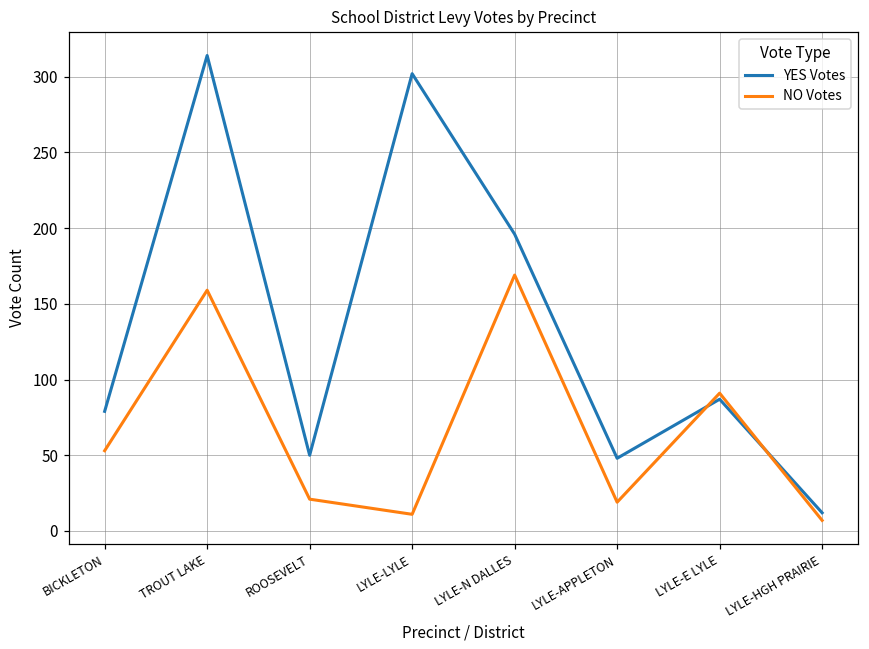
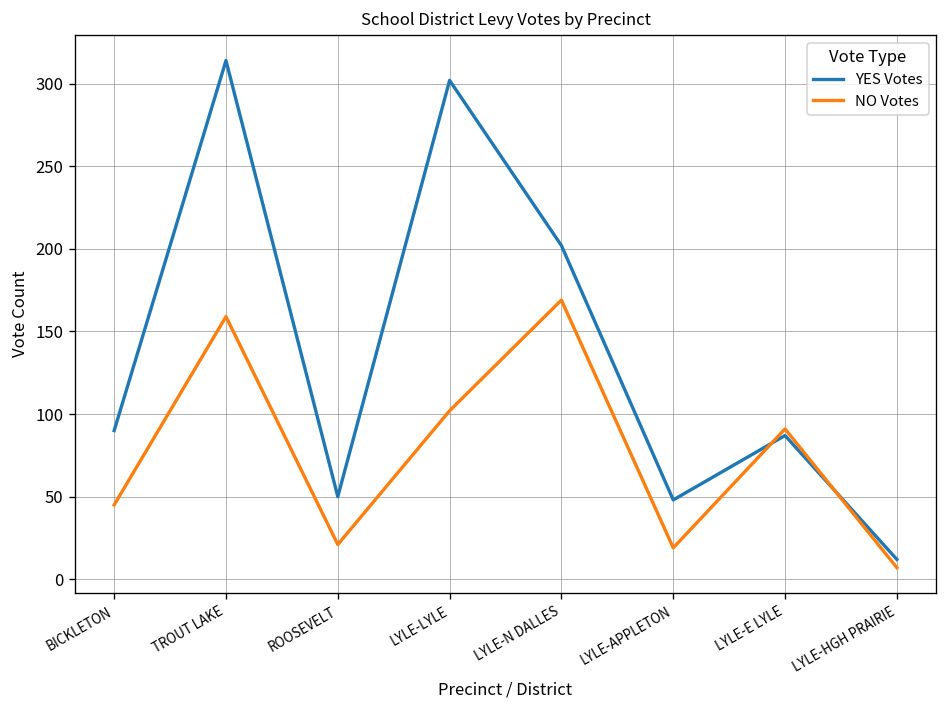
  {
    "YES Votes": {
-     "BICKLETON": 79,
+     "BICKLETON": 90,
      "TROUT LAKE": 314,
      "ROOSEVELT": 50,
      "LYLE-LYLE": 302,
-     "LYLE-N DALLES": 196,
+     "LYLE-N DALLES": 202,
      "LYLE-APPLETON": 48,
      "LYLE-E LYLE": 87,
      "LYLE-HGH PRAIRIE": 12
    },
    "NO Votes": {
-     "BICKLETON": 53,
+     "BICKLETON": 45,
      "TROUT LAKE": 159,
      "ROOSEVELT": 21,
-     "LYLE-LYLE": 11,
+     "LYLE-LYLE": 102,
      "LYLE-N DALLES": 169,
      "LYLE-APPLETON": 19,
      "LYLE-E LYLE": 91,
      "LYLE-HGH PRAIRIE": 7
    }
  }
